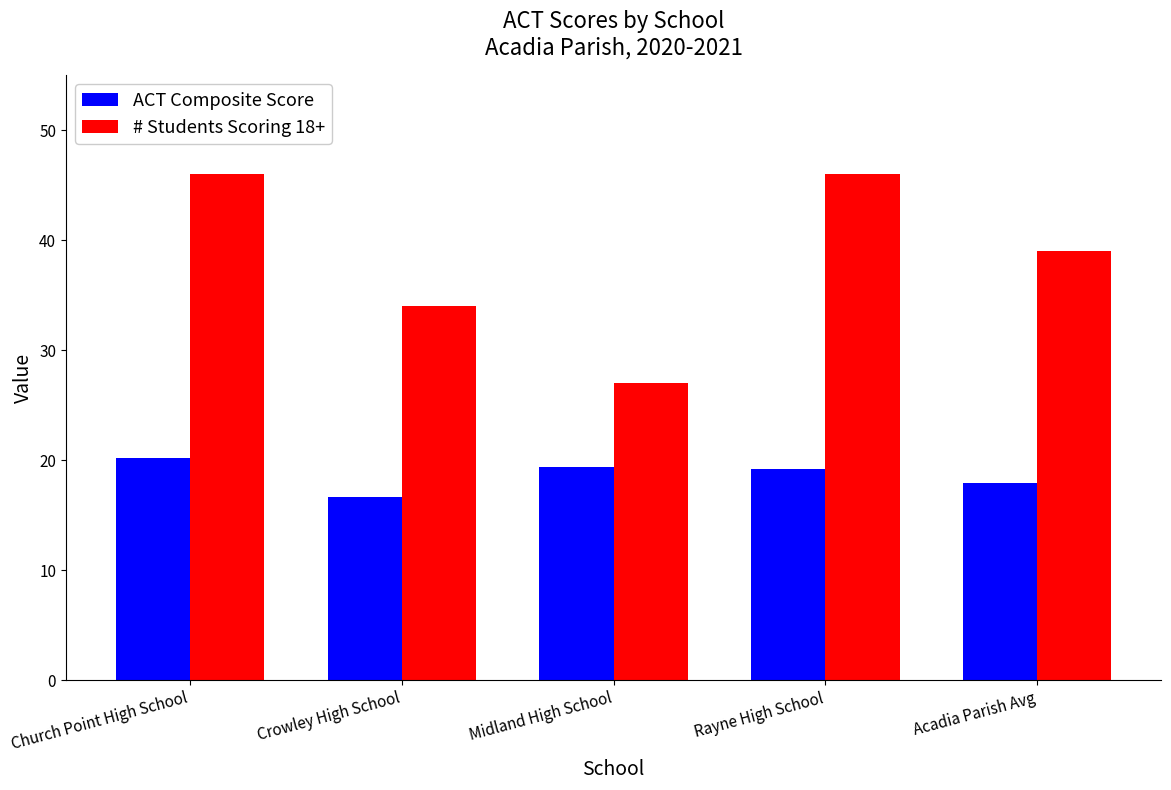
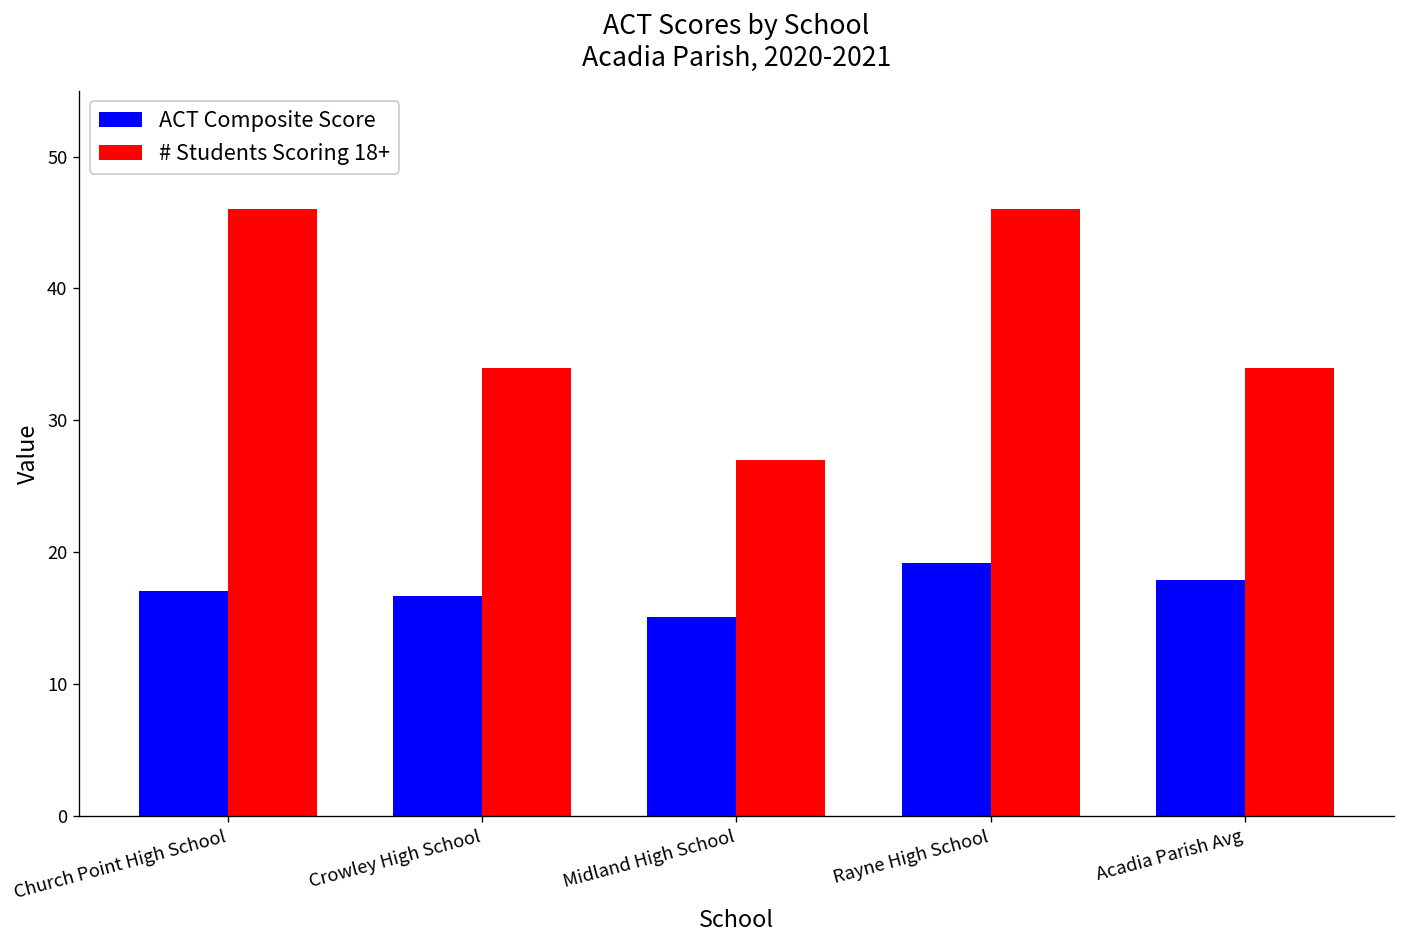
  {
    "ACT Composite Score": {
-     "Church Point High School": 20.2,
+     "Church Point High School": 17.1,
      "Crowley High School": 16.7,
-     "Midland High School": 19.4,
+     "Midland High School": 15.1,
      "Rayne High School": 19.2,
      "Acadia Parish Avg": 17.9
    },
    "# Students Scoring 18+": {
      "Church Point High School": 46,
      "Crowley High School": 34,
      "Midland High School": 27,
      "Rayne High School": 46,
-     "Acadia Parish Avg": 39
+     "Acadia Parish Avg": 34
    }
  }
